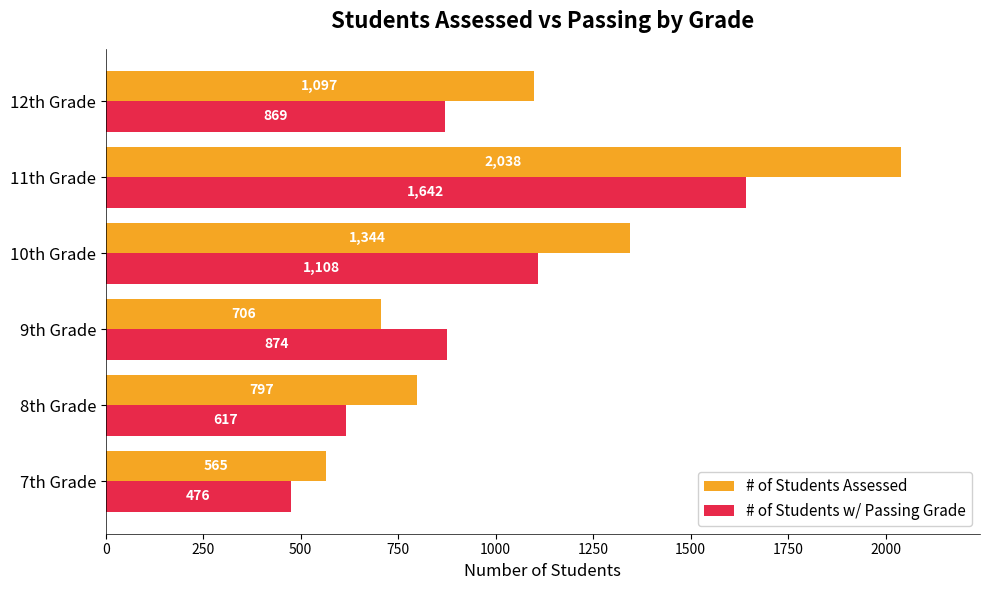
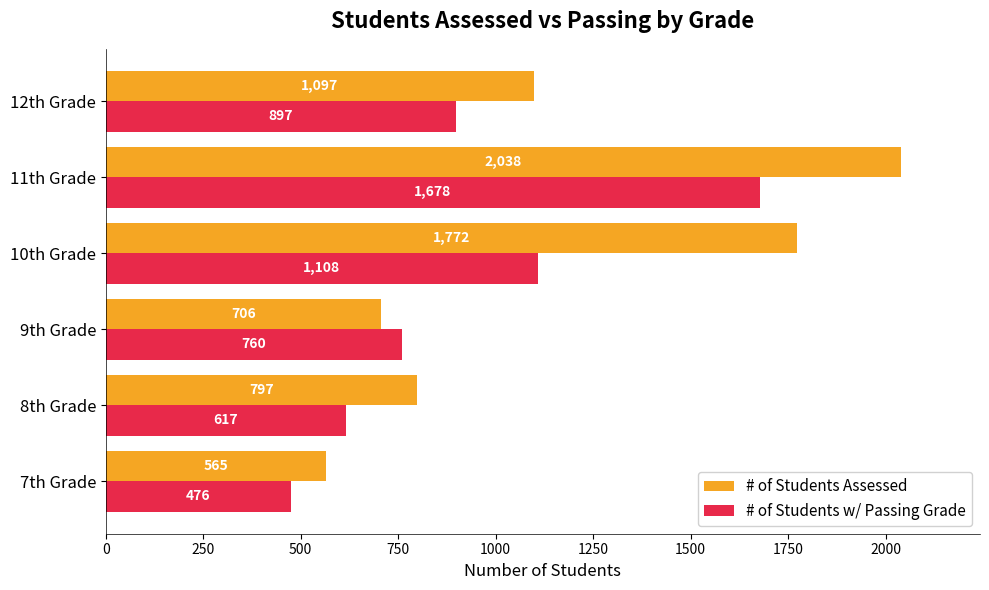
  {
    "# of Students Assessed": {
      "12th Grade": "1,097",
      "11th Grade": "2,038",
-     "10th Grade": "1,344",
+     "10th Grade": "1,772",
      "9th Grade": "706",
      "8th Grade": "797",
      "7th Grade": "565"
    },
    "# of Students w/ Passing Grade": {
-     "12th Grade": "869",
-     "11th Grade": "1,642",
+     "12th Grade": "897",
+     "11th Grade": "1,678",
      "10th Grade": "1,108",
-     "9th Grade": "874",
+     "9th Grade": "760",
      "8th Grade": "617",
      "7th Grade": "476"
    }
  }
